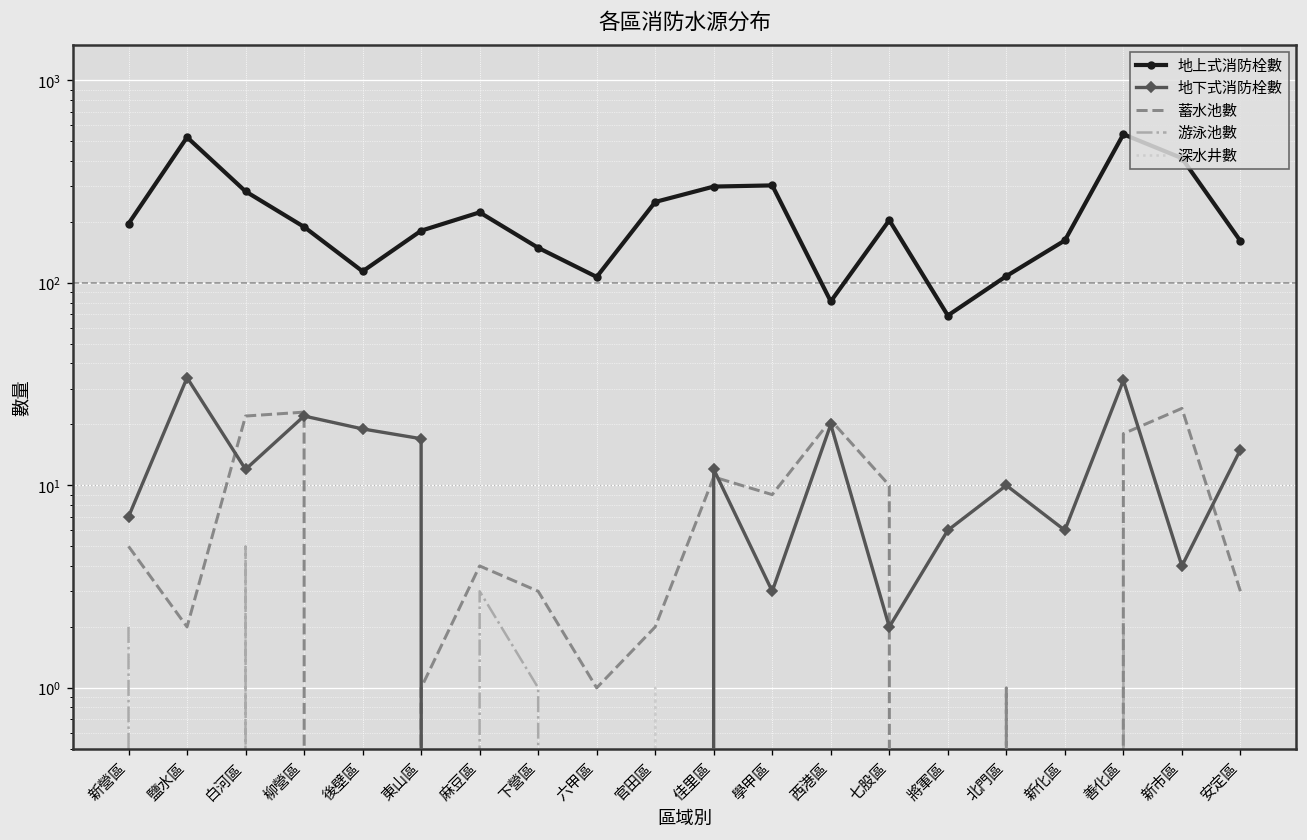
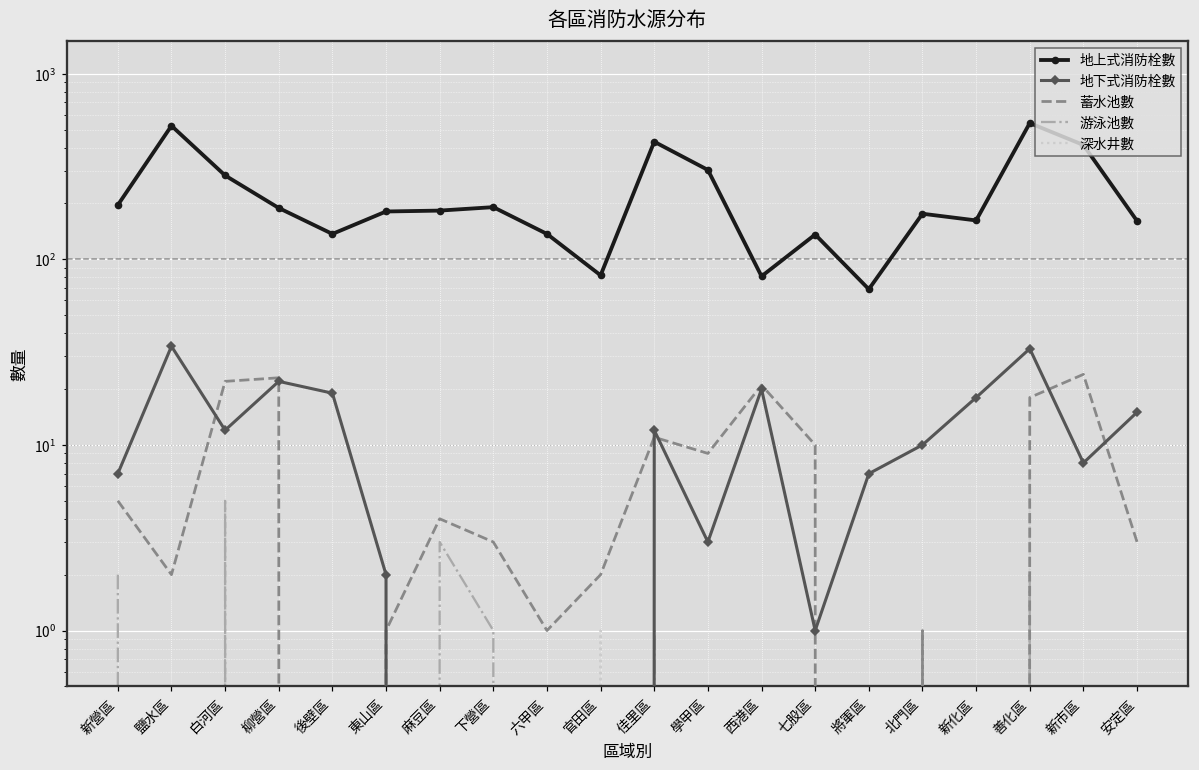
  {
    "地上式消防栓數": {
      "新營區": 200,
      "鹽水區": 520,
      "白河區": 280,
      "柳營區": 190,
-     "後壁區": 110,
+     "後壁區": 140,
      "東山區": 180,
-     "麻豆區": 220,
-     "下營區": 150,
-     "六甲區": 110,
-     "官田區": 250,
-     "佳里區": 300,
+     "麻豆區": 180,
+     "下營區": 190,
+     "六甲區": 140,
+     "官田區": 80,
+     "佳里區": 430,
      "學甲區": 300,
      "西港區": 80,
-     "七股區": 200,
+     "七股區": 140,
      "將軍區": 69,
-     "北門區": 110,
+     "北門區": 180,
      "新化區": 160,
      "善化區": 540,
      "安定區": 160
    },
    "地下式消防栓數": {
      "新營區": 7,
      "鹽水區": 34,
      "白河區": 12,
      "柳營區": 22,
      "後壁區": 19,
-     "東山區": 17,
+     "東山區": 2,
      "佳里區": 12,
      "學甲區": 3,
      "西港區": 20,
-     "七股區": 2,
-     "將軍區": 6,
+     "七股區": 1,
+     "將軍區": 7,
      "北門區": 10,
-     "新化區": 6,
+     "新化區": 18,
      "善化區": 33,
-     "新市區": 4,
+     "新市區": 8,
      "安定區": 15
    }
  }
